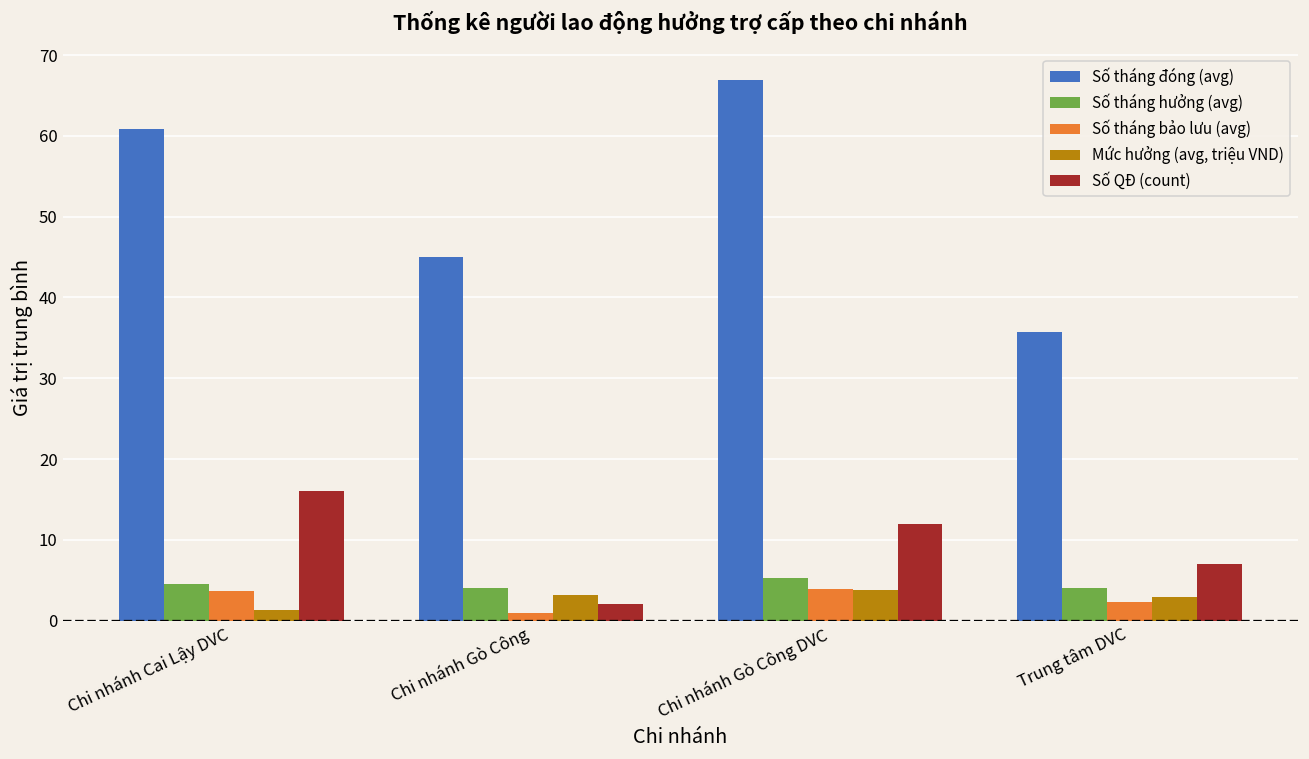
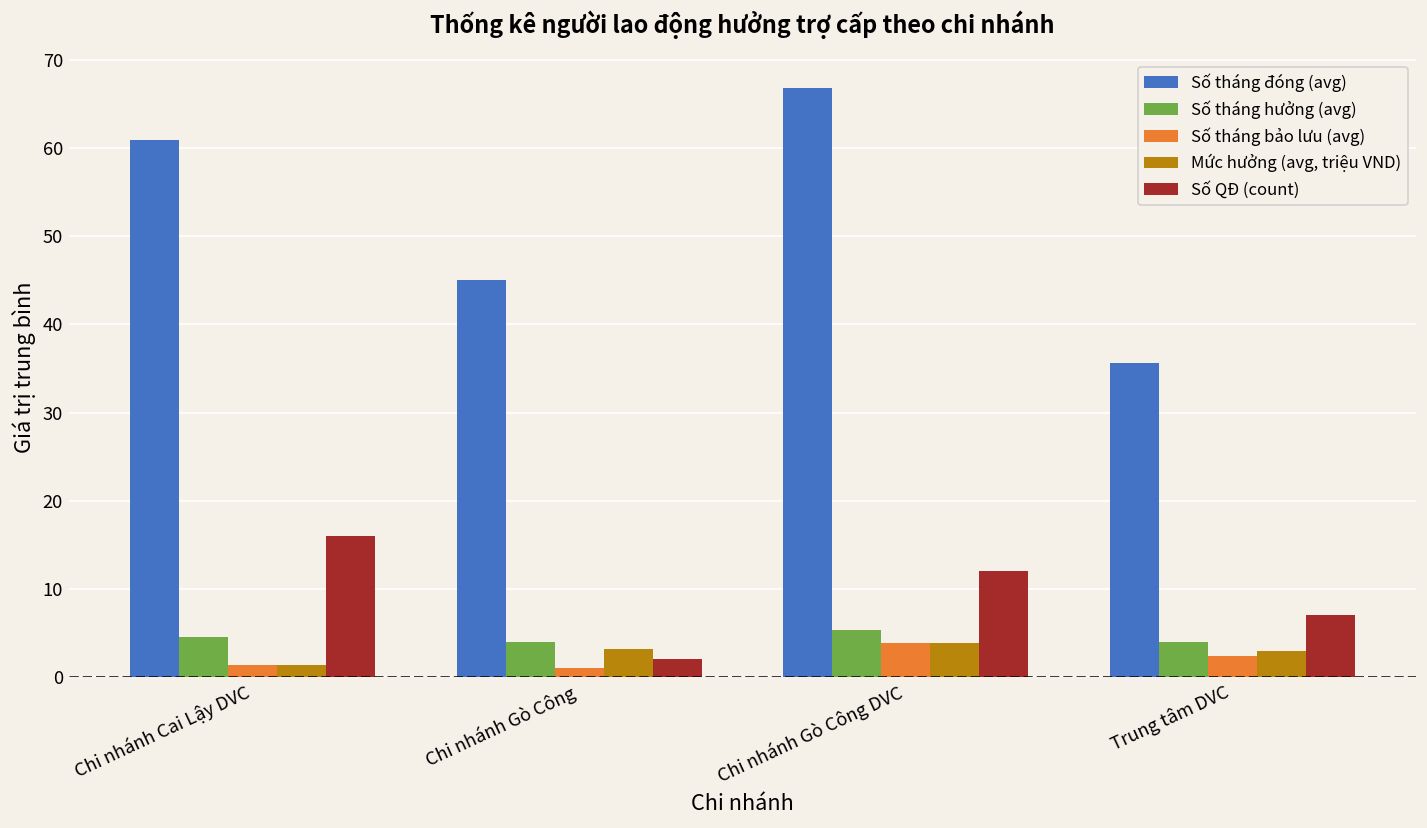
  {
    "Số tháng đóng (avg)": {
      "Chi nhánh Cai Lậy DVC": 61,
      "Chi nhánh Gò Công": 45,
      "Chi nhánh Gò Công DVC": 67,
      "Trung tâm DVC": 36
    },
    "Số tháng hưởng (avg)": {
      "Chi nhánh Cai Lậy DVC": 5,
      "Chi nhánh Gò Công": 4,
      "Chi nhánh Gò Công DVC": 5,
      "Trung tâm DVC": 4
    },
    "Số tháng bảo lưu (avg)": {
-     "Chi nhánh Cai Lậy DVC": 4,
+     "Chi nhánh Cai Lậy DVC": 1,
      "Chi nhánh Gò Công": 1,
      "Chi nhánh Gò Công DVC": 4,
      "Trung tâm DVC": 2
    },
    "Mức hưởng (avg, triệu VND)": {
      "Chi nhánh Cai Lậy DVC": 1,
      "Chi nhánh Gò Công": 3,
      "Chi nhánh Gò Công DVC": 4,
      "Trung tâm DVC": 3
    },
    "Số QĐ (count)": {
      "Chi nhánh Cai Lậy DVC": 16,
      "Chi nhánh Gò Công": 2,
      "Chi nhánh Gò Công DVC": 12,
      "Trung tâm DVC": 7
    }
  }
